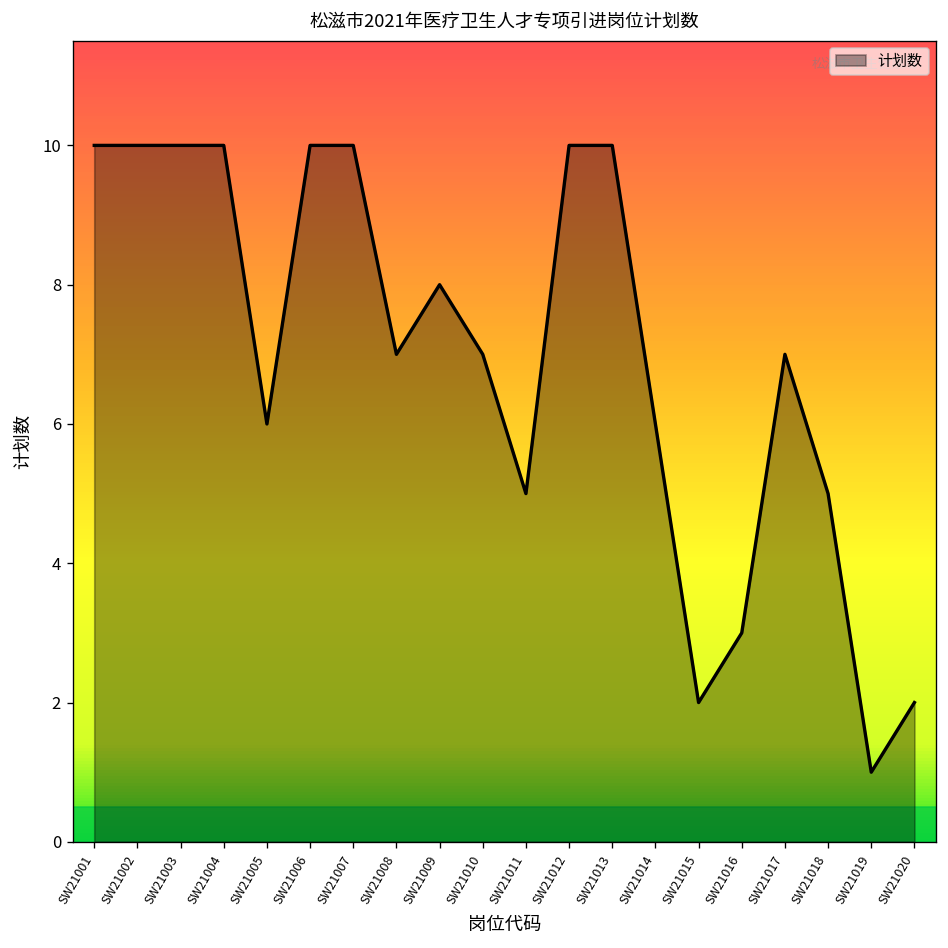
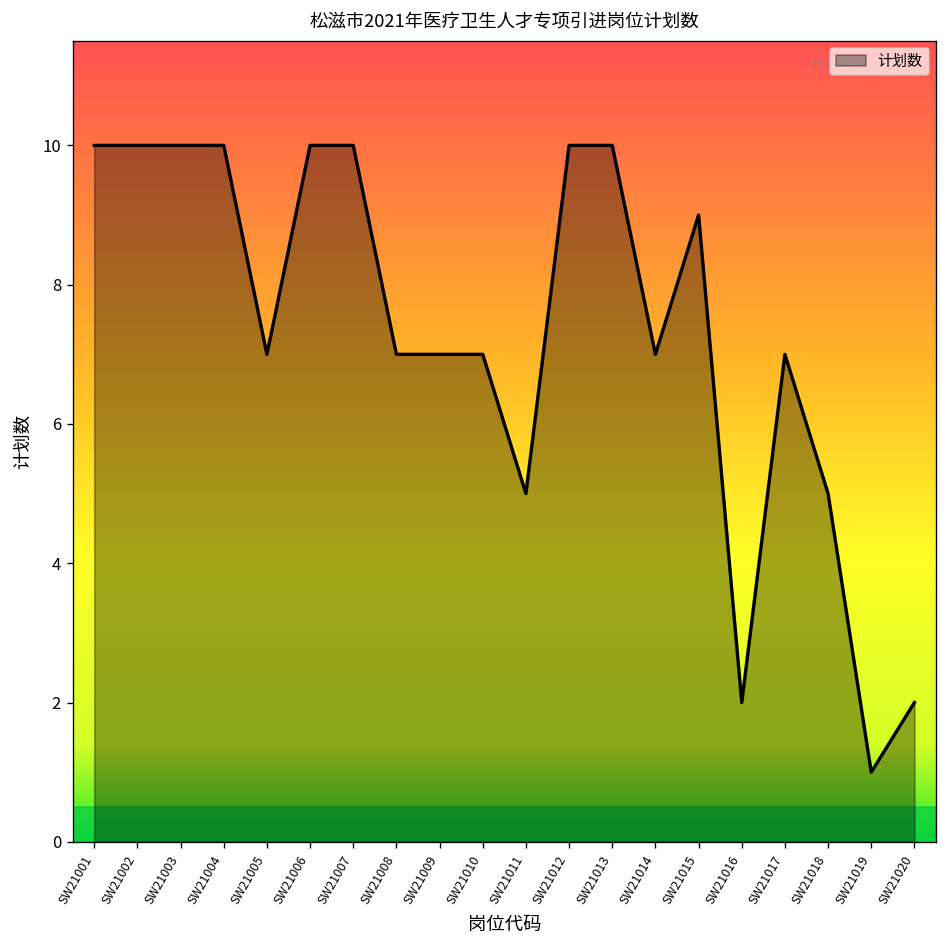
  {
    "SW21001": 10,
    "SW21002": 10,
    "SW21003": 10,
    "SW21004": 10,
-   "SW21005": 6,
+   "SW21005": 7,
    "SW21006": 10,
    "SW21007": 10,
    "SW21008": 7,
-   "SW21009": 8,
+   "SW21009": 7,
    "SW21010": 7,
    "SW21011": 5,
    "SW21012": 10,
    "SW21013": 10,
-   "SW21014": 6,
-   "SW21015": 2,
-   "SW21016": 3,
+   "SW21014": 7,
+   "SW21015": 9,
+   "SW21016": 2,
    "SW21017": 7,
    "SW21018": 5,
    "SW21019": 1,
    "SW21020": 2
  }
